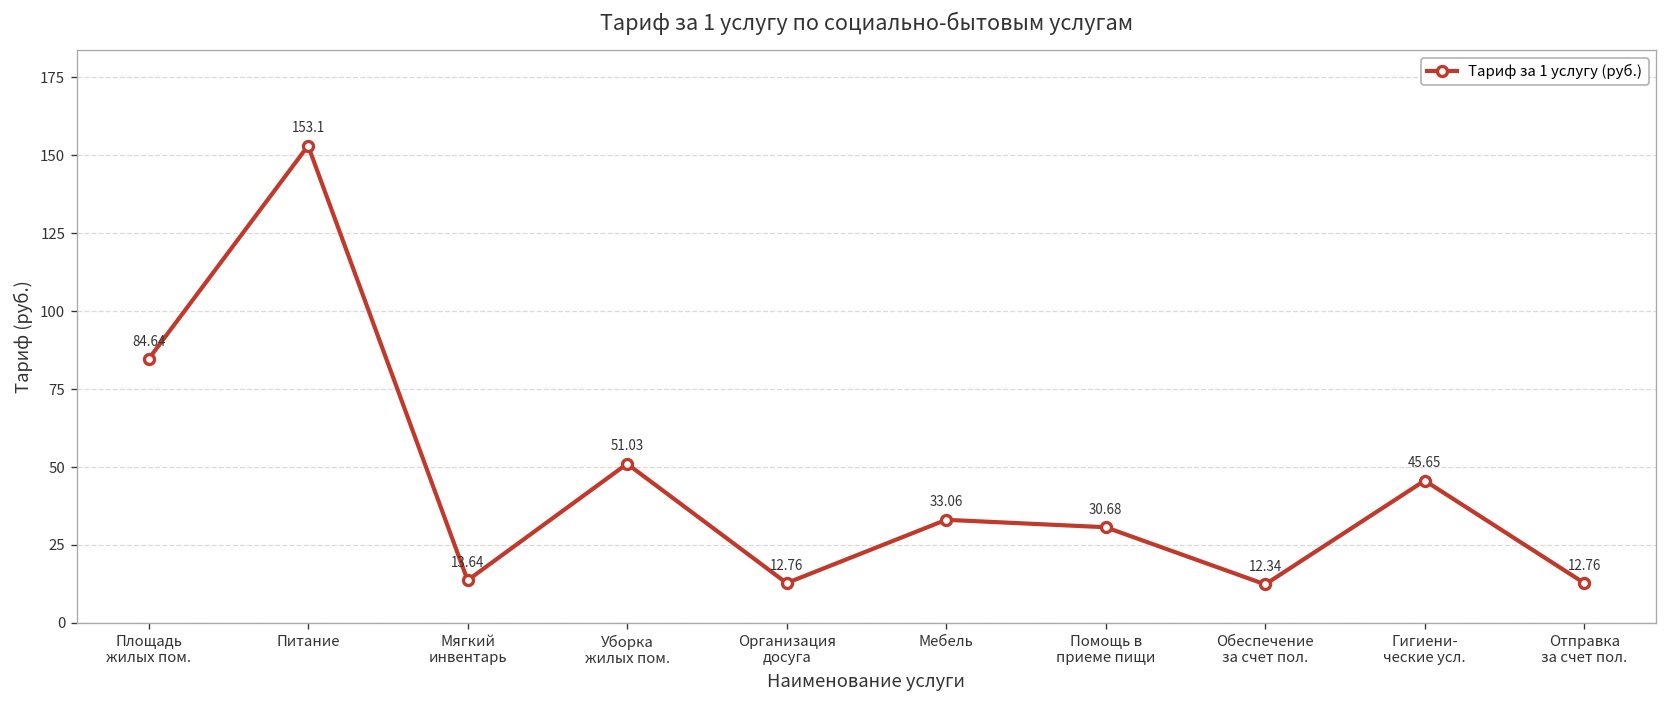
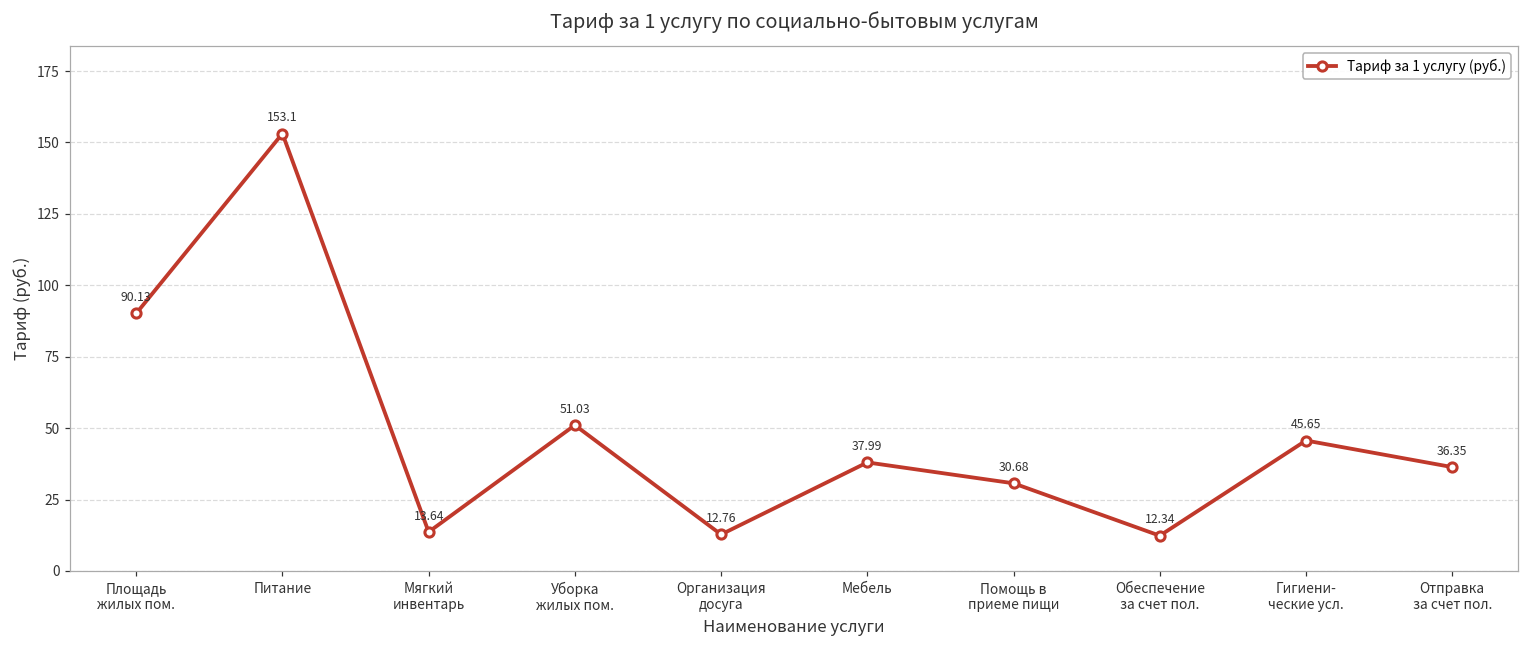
  {
-   "Площадь жилых пом.": 84.64,
+   "Площадь жилых пом.": 90.13,
    "Питание": 153.1,
    "Мягкий инвентарь": 13.64,
    "Уборка жилых пом.": 51.03,
    "Организация досуга": 12.76,
-   "Мебель": 33.06,
+   "Мебель": 37.99,
    "Помощь в приеме пищи": 30.68,
    "Обеспечение за счет пол.": 12.34,
    "Гигиени- ческие усл.": 45.65,
-   "Отправка за счет пол.": 12.76
+   "Отправка за счет пол.": 36.35
  }
